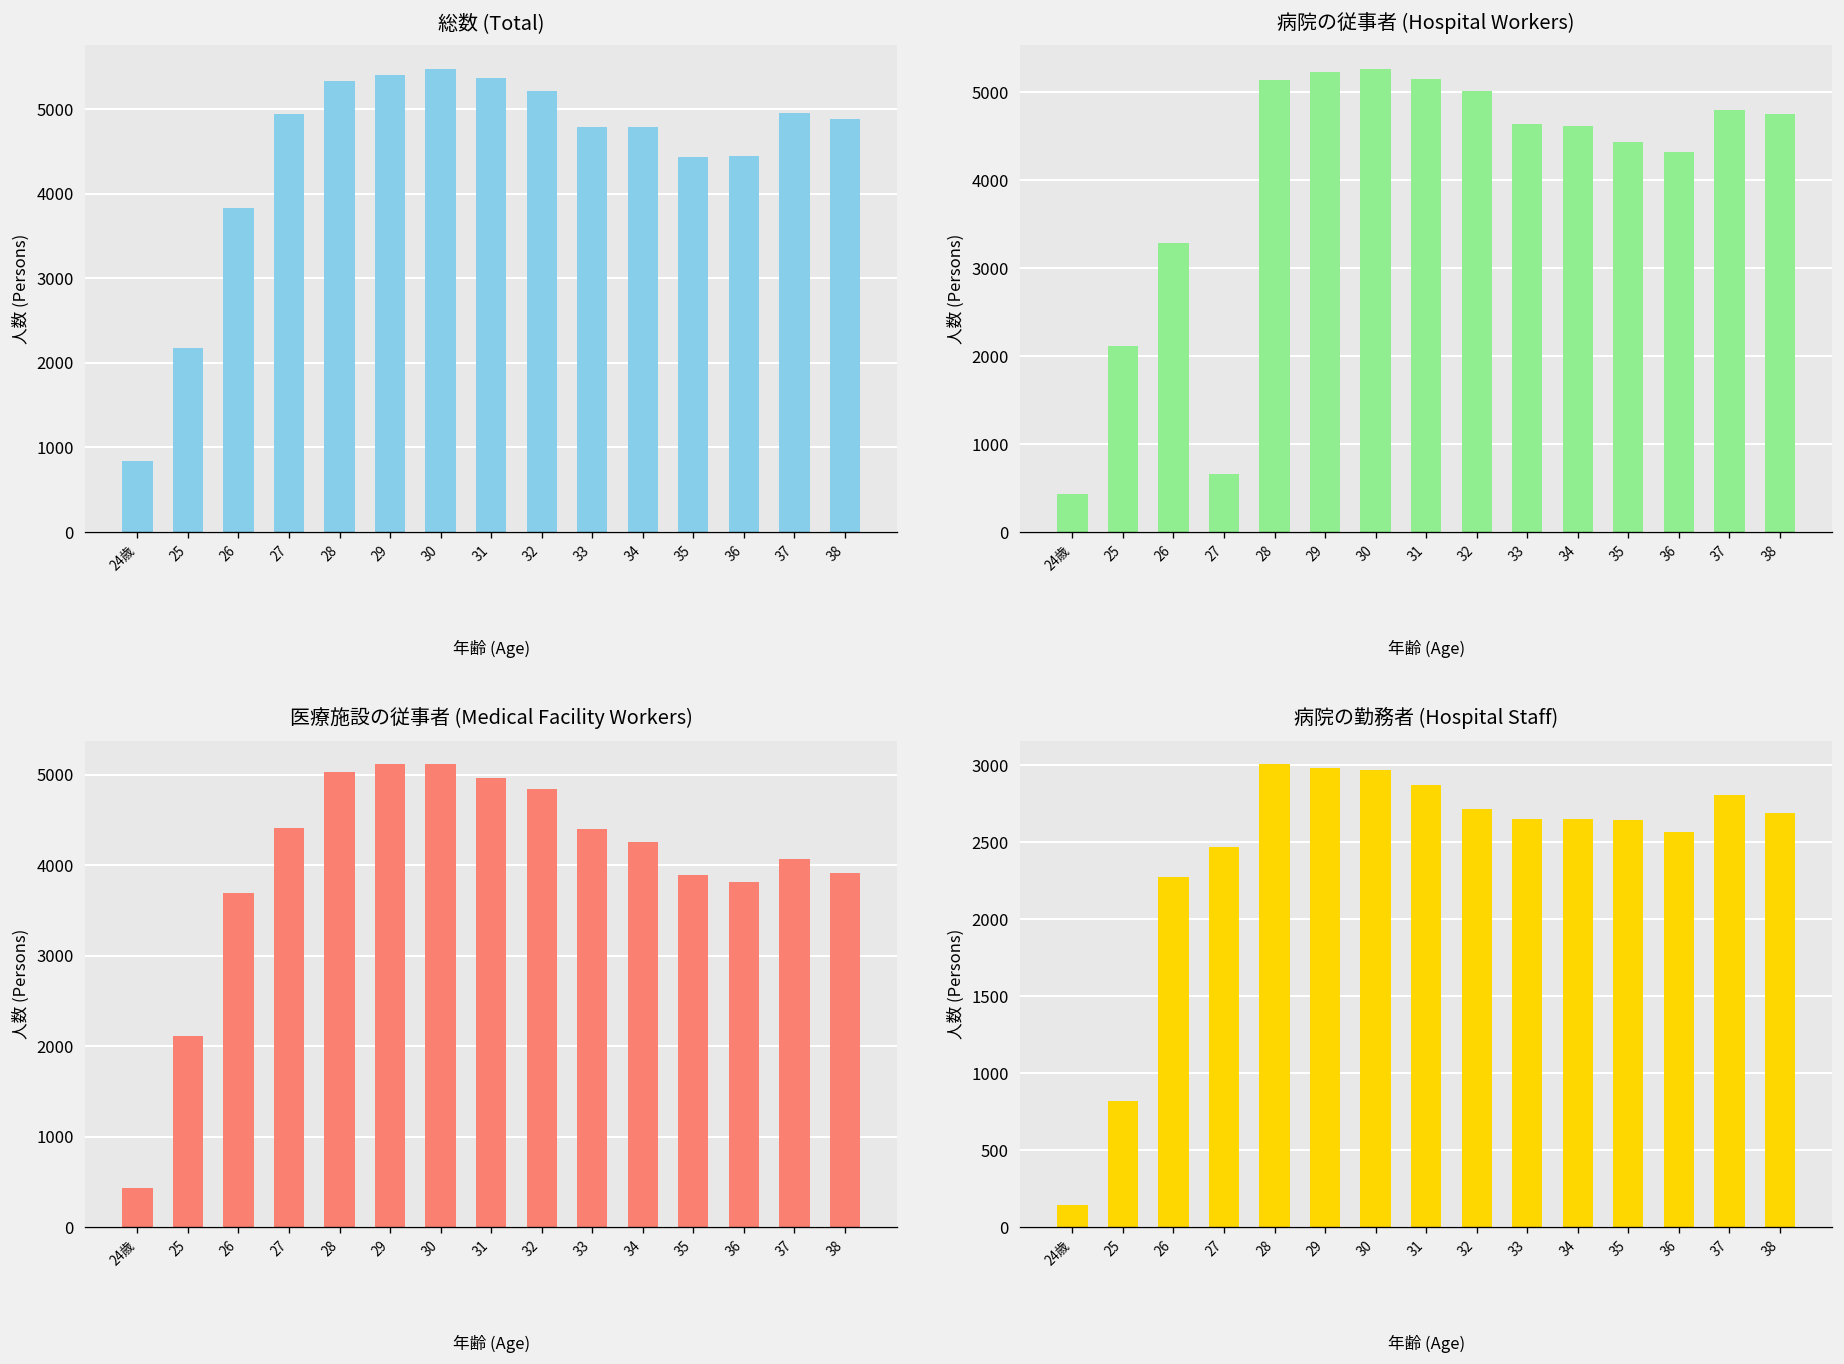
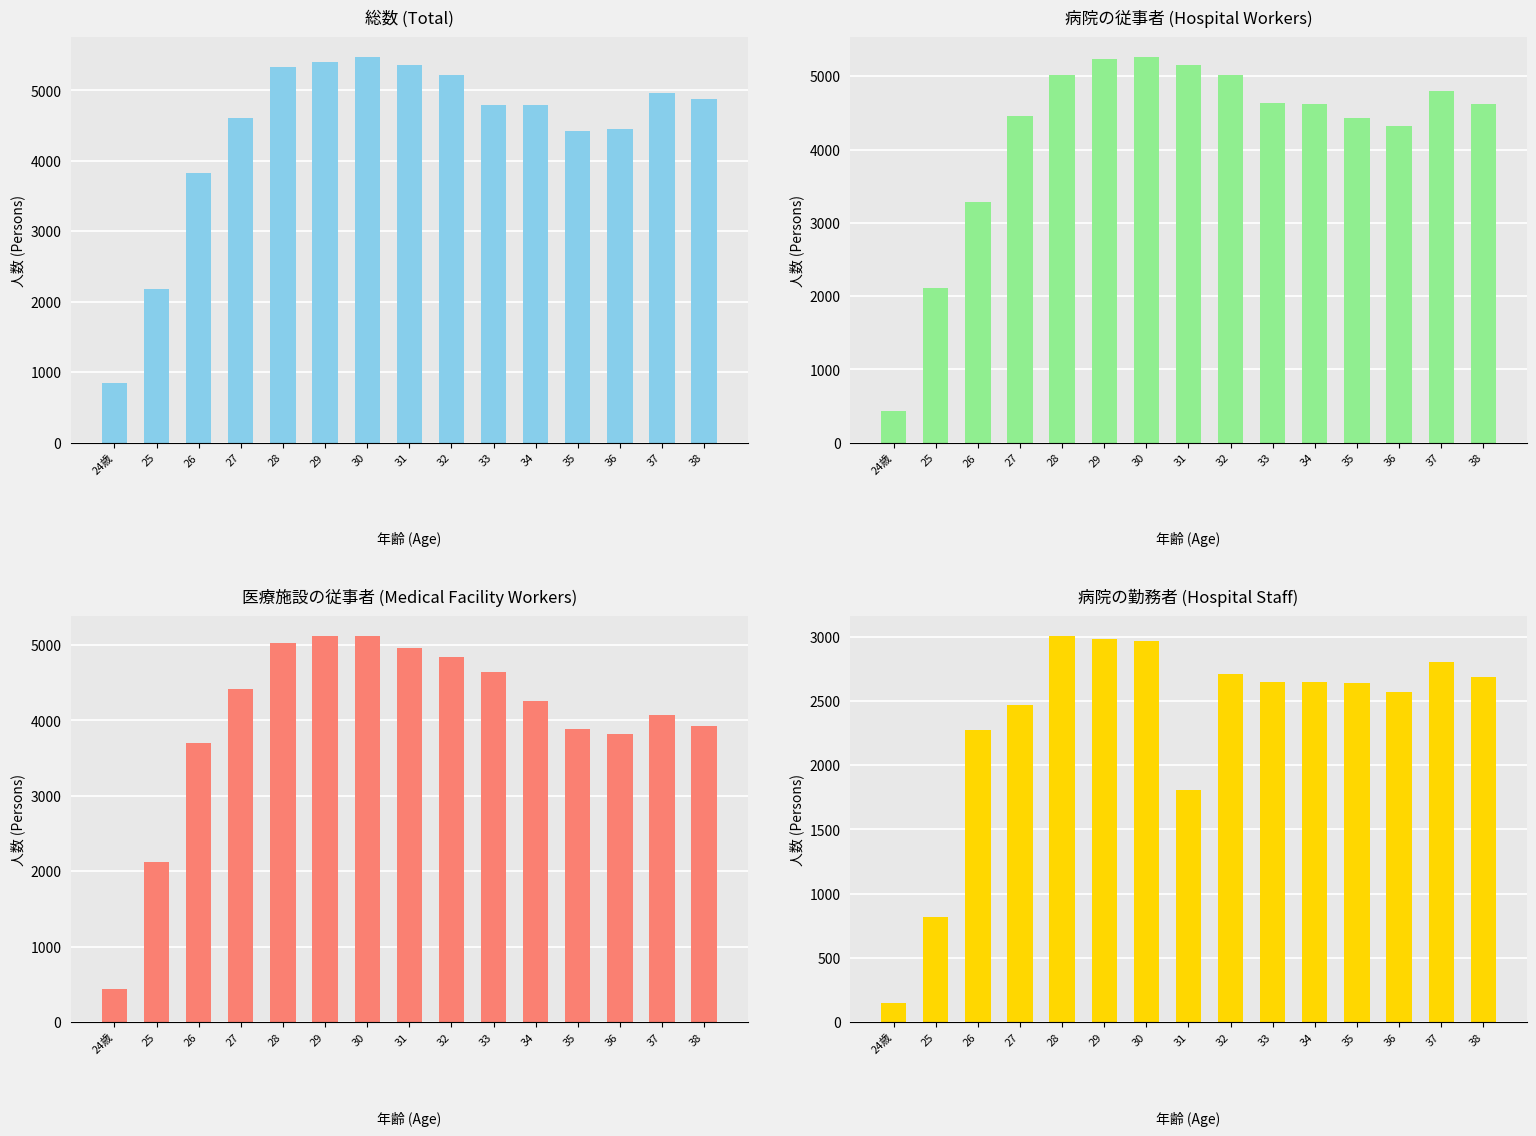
  {
    "総数 (Total)": {
      "24歳": 800,
      "25": 2200,
      "26": 3800,
-     "27": 5000,
+     "27": 4600,
      "28": 5300,
      "29": 5400,
      "30": 5500,
      "31": 5400,
      "32": 5200,
      "33": 4800,
      "34": 4800,
      "35": 4400,
      "36": 4500,
      "37": 5000,
      "38": 4900
    },
    "病院の従事者 (Hospital Workers)": {
      "24歳": 400,
      "25": 2100,
      "26": 3300,
-     "27": 700,
-     "28": 5100,
+     "27": 4500,
+     "28": 5000,
      "29": 5200,
      "30": 5300,
      "31": 5200,
      "32": 5000,
      "33": 4600,
      "34": 4600,
      "35": 4400,
      "36": 4300,
      "37": 4800,
-     "38": 4700
+     "38": 4600
    },
    "医療施設の従事者 (Medical Facility Workers)": {
      "24歳": 400,
      "25": 2100,
      "26": 3700,
      "27": 4400,
      "28": 5000,
      "29": 5100,
      "30": 5100,
      "31": 5000,
      "32": 4800,
-     "33": 4400,
+     "33": 4600,
      "34": 4300,
      "35": 3900,
      "36": 3800,
      "37": 4100,
      "38": 3900
    },
    "病院の勤務者 (Hospital Staff)": {
      "24歳": 150,
      "25": 820,
      "26": 2280,
      "27": 2470,
      "28": 3010,
      "29": 2980,
      "30": 2970,
-     "31": 2870,
+     "31": 1810,
      "32": 2710,
      "33": 2650,
      "34": 2650,
      "35": 2640,
      "36": 2570,
      "37": 2810,
      "38": 2690
    }
  }
